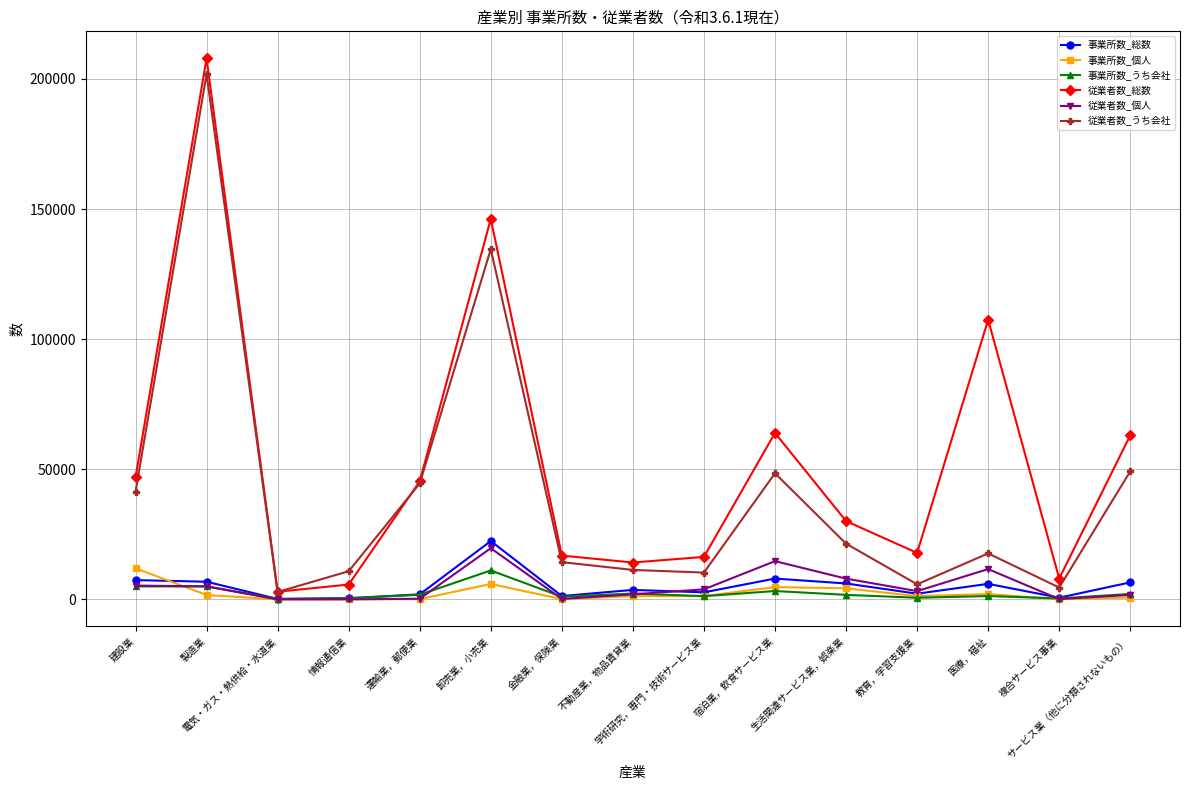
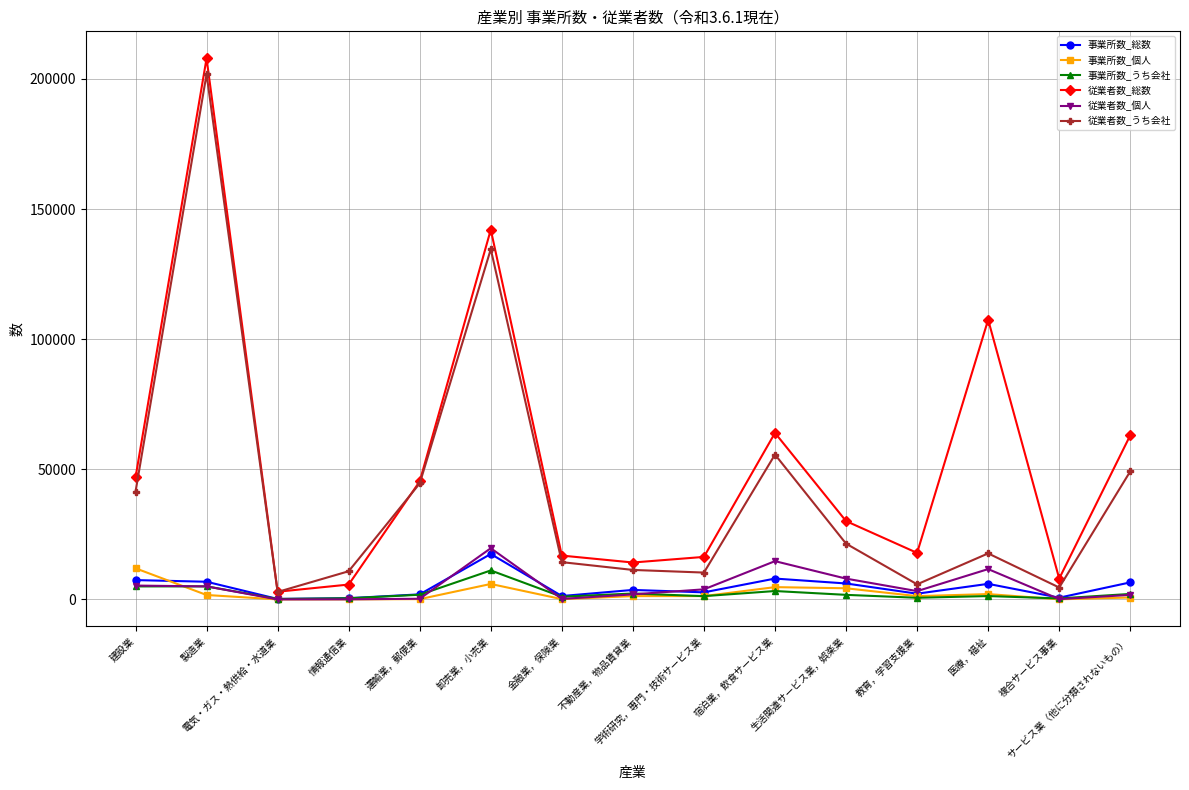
  {
    "事業所数_総数": {
      "建設業": 7000,
      "製造業": 7000,
-     "卸売業，小売業": 22000,
+     "卸売業，小売業": 17000,
      "不動産業，物品賃貸業": 4000,
      "学術研究，専門・技術サービス業": 3000,
      "宿泊業，飲食サービス業": 8000,
      "生活関連サービス業，娯楽業": 6000,
      "医療，福祉": 6000,
      "サービス業（他に分類されないもの）": 7000
    },
    "事業所数_個人": {
      "建設業": 12000,
      "製造業": 2000,
      "卸売業，小売業": 6000,
      "宿泊業，飲食サービス業": 5000,
      "生活関連サービス業，娯楽業": 4000,
      "サービス業（他に分類されないもの）": 1000
    },
    "事業所数_うち会社": {
      "卸売業，小売業": 11000,
      "宿泊業，飲食サービス業": 3000,
      "生活関連サービス業，娯楽業": 2000
    },
    "従業者数_総数": {
      "建設業": 47000,
      "製造業": 208000,
      "情報通信業": 6000,
-     "卸売業，小売業": 146000,
+     "卸売業，小売業": 142000,
      "金融業，保険業": 17000,
      "不動産業，物品賃貸業": 14000,
      "学術研究，専門・技術サービス業": 16000,
      "宿泊業，飲食サービス業": 64000,
      "生活関連サービス業，娯楽業": 30000,
      "教育，学習支援業": 18000,
      "医療，福祉": 107000,
      "複合サービス事業": 8000,
      "サービス業（他に分類されないもの）": 63000
    },
    "従業者数_個人": {
      "卸売業，小売業": 20000,
      "学術研究，専門・技術サービス業": 4000,
      "宿泊業，飲食サービス業": 15000,
      "生活関連サービス業，娯楽業": 8000,
      "教育，学習支援業": 3000,
      "医療，福祉": 12000
    },
    "従業者数_うち会社": {
      "建設業": 41000,
      "製造業": 202000,
      "情報通信業": 11000,
      "卸売業，小売業": 135000,
      "金融業，保険業": 14000,
      "不動産業，物品賃貸業": 11000,
      "学術研究，専門・技術サービス業": 10000,
-     "宿泊業，飲食サービス業": 48000,
+     "宿泊業，飲食サービス業": 56000,
      "生活関連サービス業，娯楽業": 21000,
      "教育，学習支援業": 6000,
      "医療，福祉": 18000,
      "複合サービス事業": 5000,
      "サービス業（他に分類されないもの）": 49000
    }
  }
